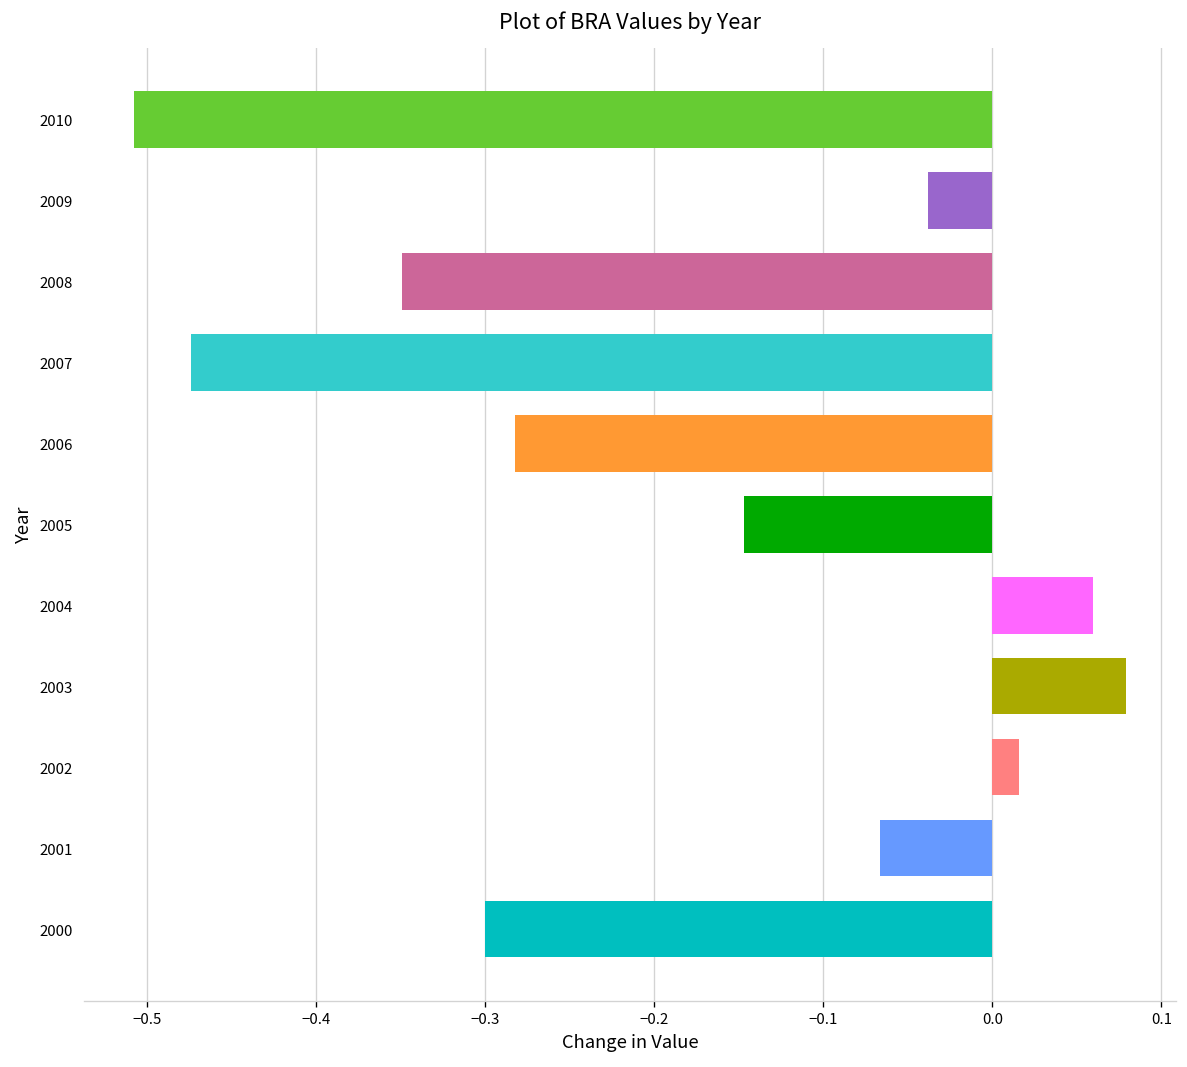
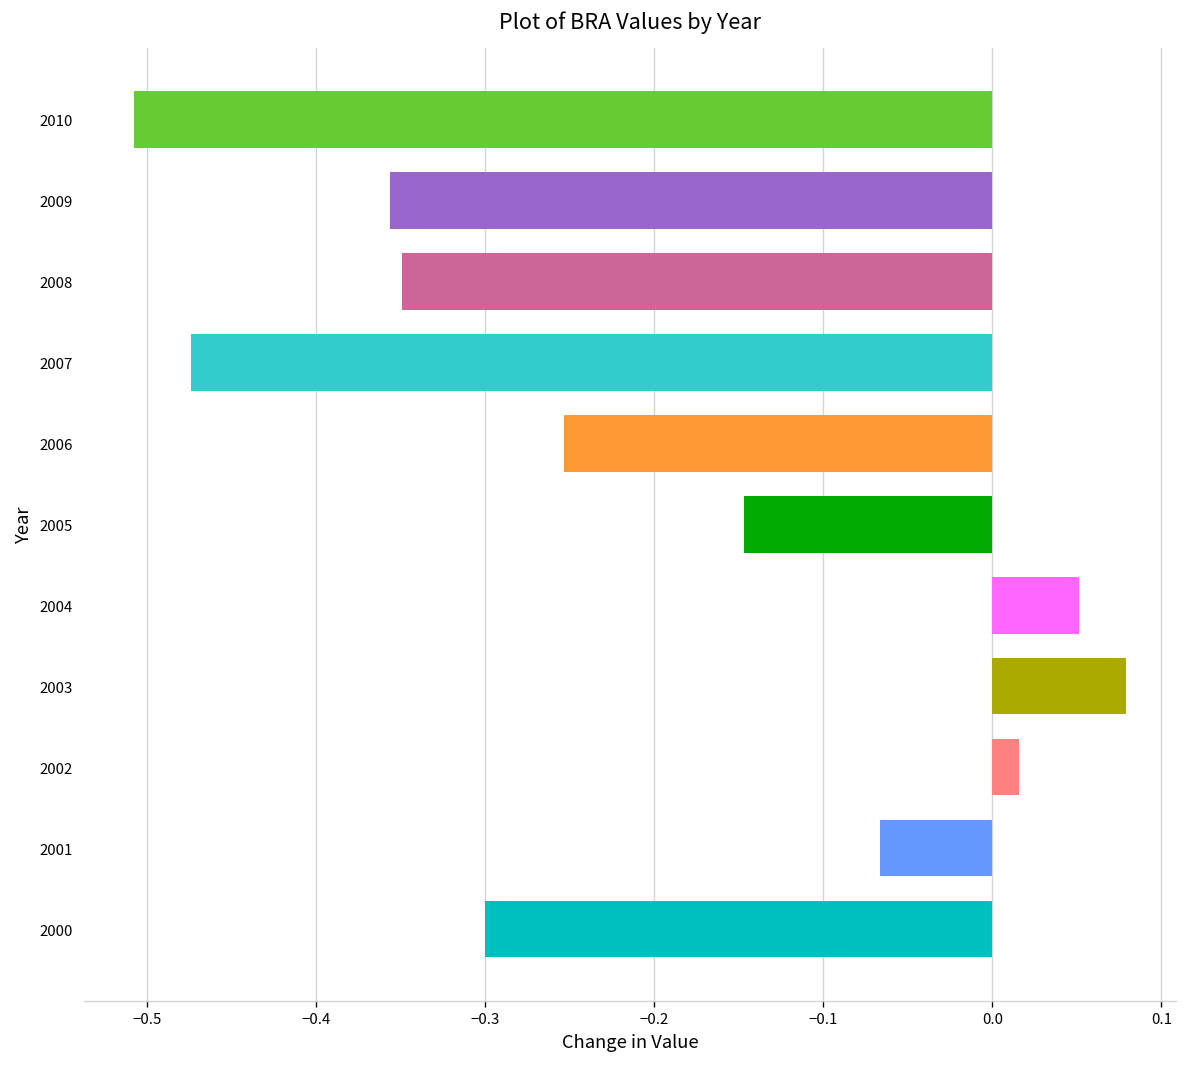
  {
    "2010": -0.508,
-   "2009": -0.038,
+   "2009": -0.356,
    "2008": -0.349,
    "2007": -0.474,
-   "2006": -0.282,
+   "2006": -0.253,
    "2005": -0.147,
-   "2004": 0.060,
+   "2004": 0.051,
    "2003": 0.079,
    "2002": 0.016,
    "2001": -0.067,
    "2000": -0.300
  }
